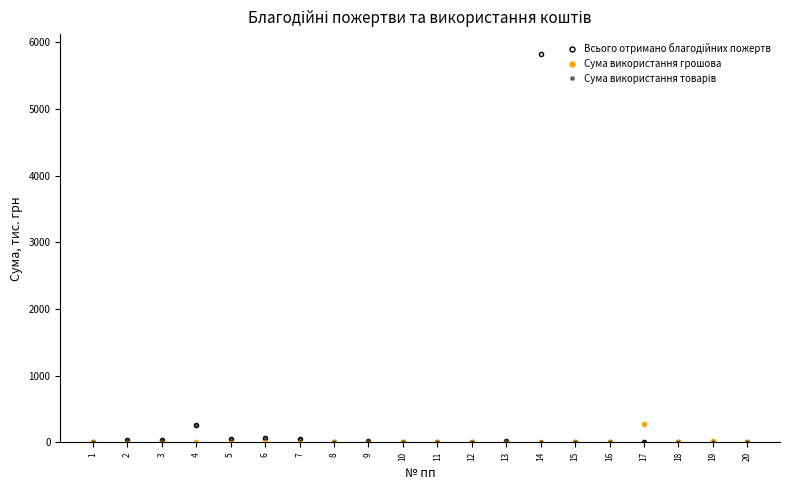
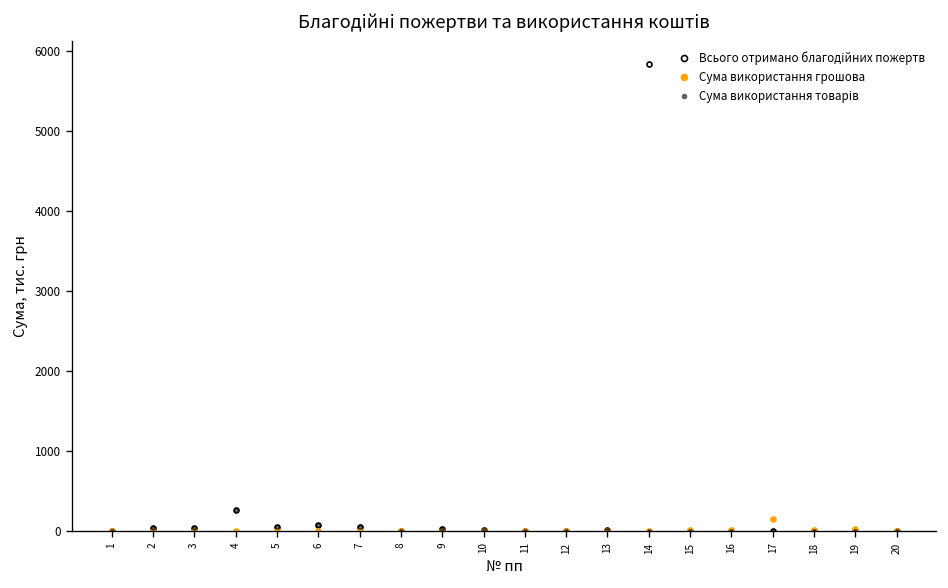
  {
    "Сума використання грошова": {
      "4": 0,
      "5": 0,
      "6": 0,
      "7": 0,
-     "17": 300
+     "17": 100
    }
  }
